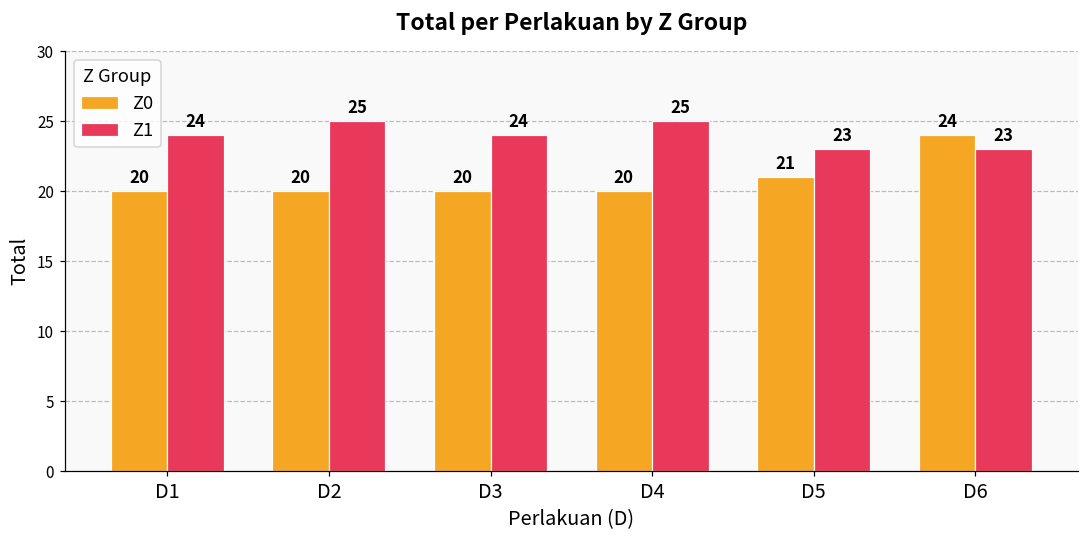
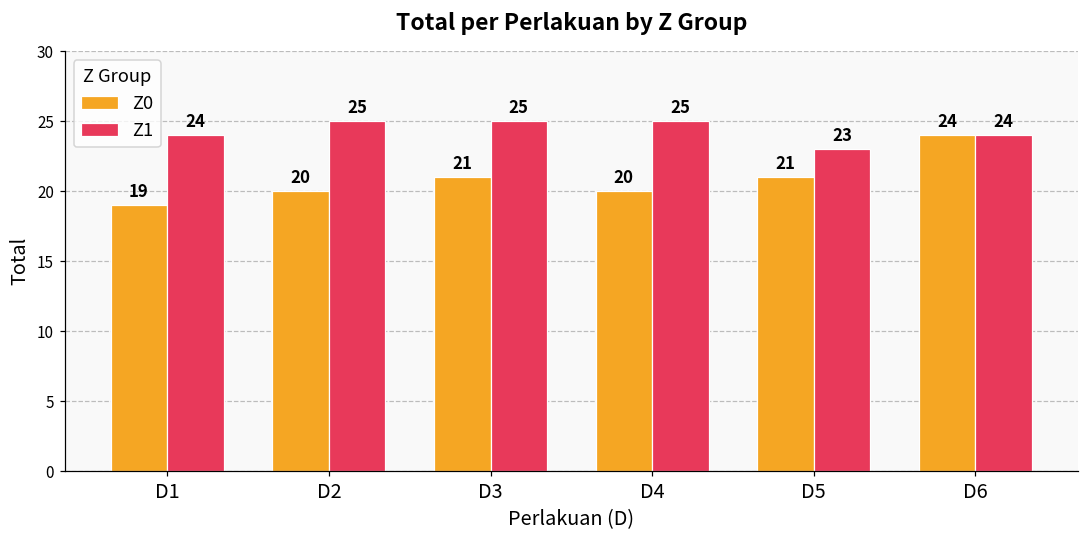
  {
    "Z0": {
-     "D1": 20,
+     "D1": 19,
      "D2": 20,
-     "D3": 20,
+     "D3": 21,
      "D4": 20,
      "D5": 21,
      "D6": 24
    },
    "Z1": {
      "D1": 24,
      "D2": 25,
-     "D3": 24,
+     "D3": 25,
      "D4": 25,
      "D5": 23,
-     "D6": 23
+     "D6": 24
    }
  }
